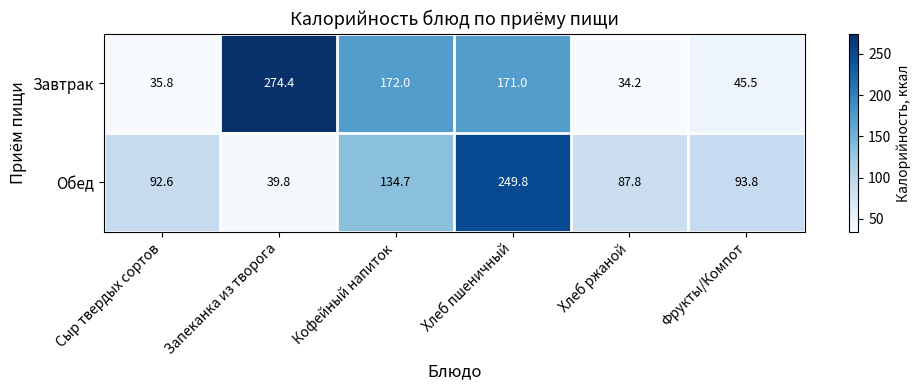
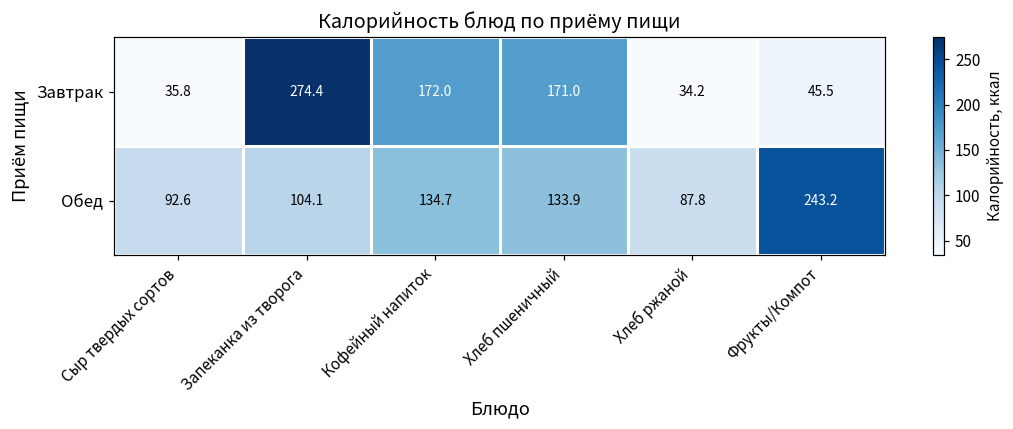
  {
    "Завтрак": {
      "Сыр твердых сортов": 35.8,
      "Запеканка из творога": 274.4,
      "Кофейный напиток": 172.0,
      "Хлеб пшеничный": 171.0,
      "Хлеб ржаной": 34.2,
      "Фрукты/Компот": 45.5
    },
    "Обед": {
      "Сыр твердых сортов": 92.6,
-     "Запеканка из творога": 39.8,
+     "Запеканка из творога": 104.1,
      "Кофейный напиток": 134.7,
-     "Хлеб пшеничный": 249.8,
+     "Хлеб пшеничный": 133.9,
      "Хлеб ржаной": 87.8,
-     "Фрукты/Компот": 93.8
+     "Фрукты/Компот": 243.2
    }
  }
